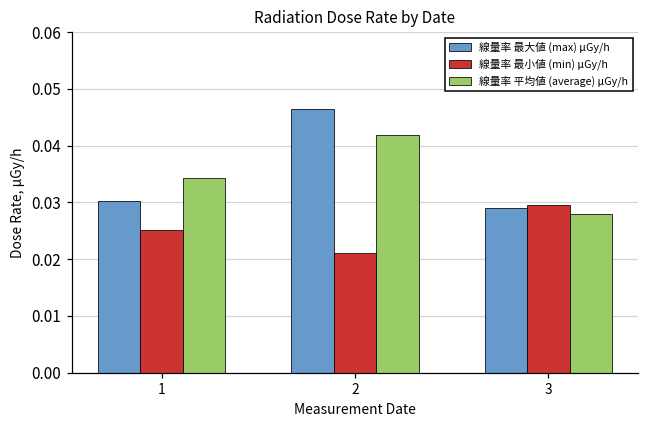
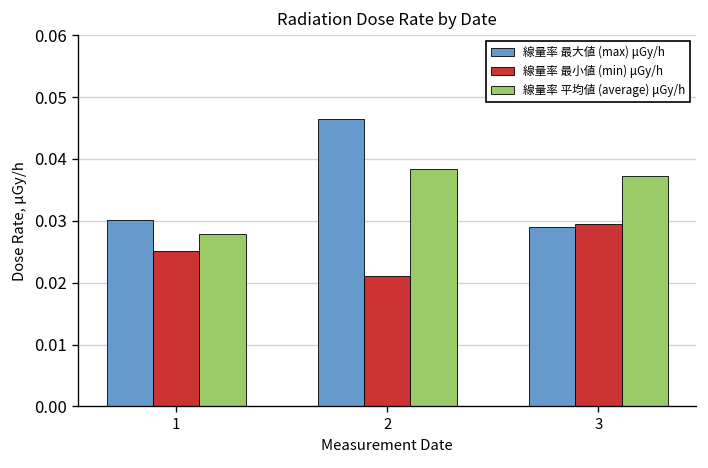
  {
    "線量率 最大値 (max) μGy/h": {
      "1": 0.030,
      "2": 0.047,
      "3": 0.029
    },
    "線量率 最小値 (min) μGy/h": {
      "1": 0.025,
      "2": 0.021,
      "3": 0.030
    },
    "線量率 平均値 (average) μGy/h": {
-     "1": 0.034,
-     "2": 0.042,
-     "3": 0.028
+     "1": 0.028,
+     "2": 0.038,
+     "3": 0.037
    }
  }
